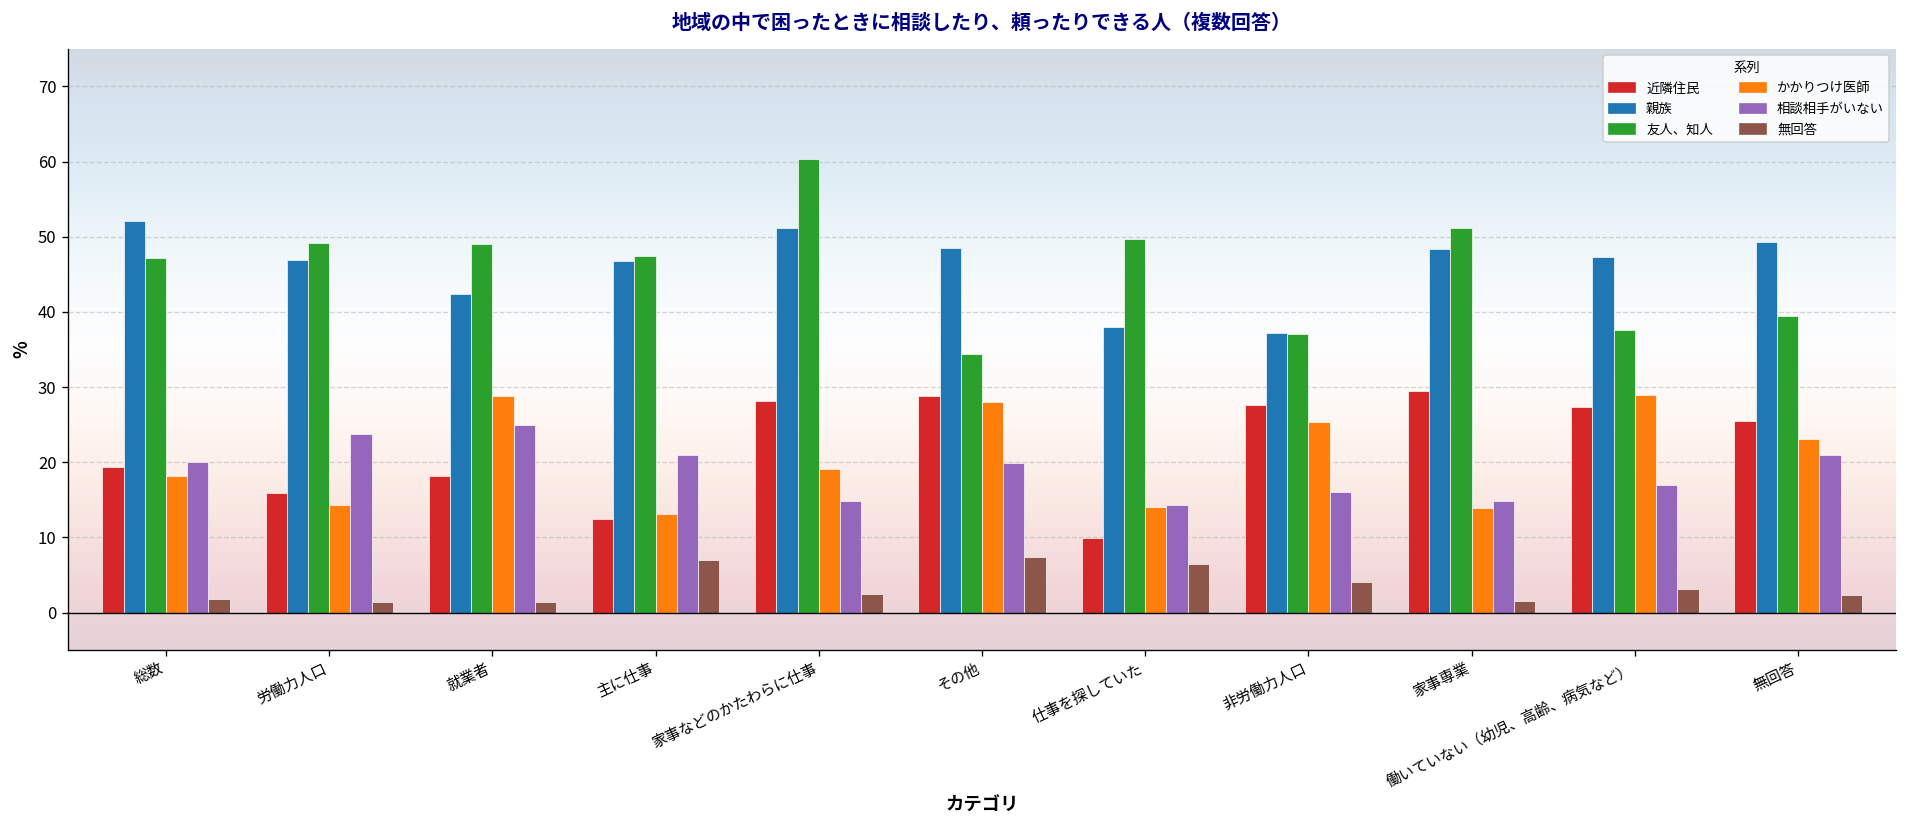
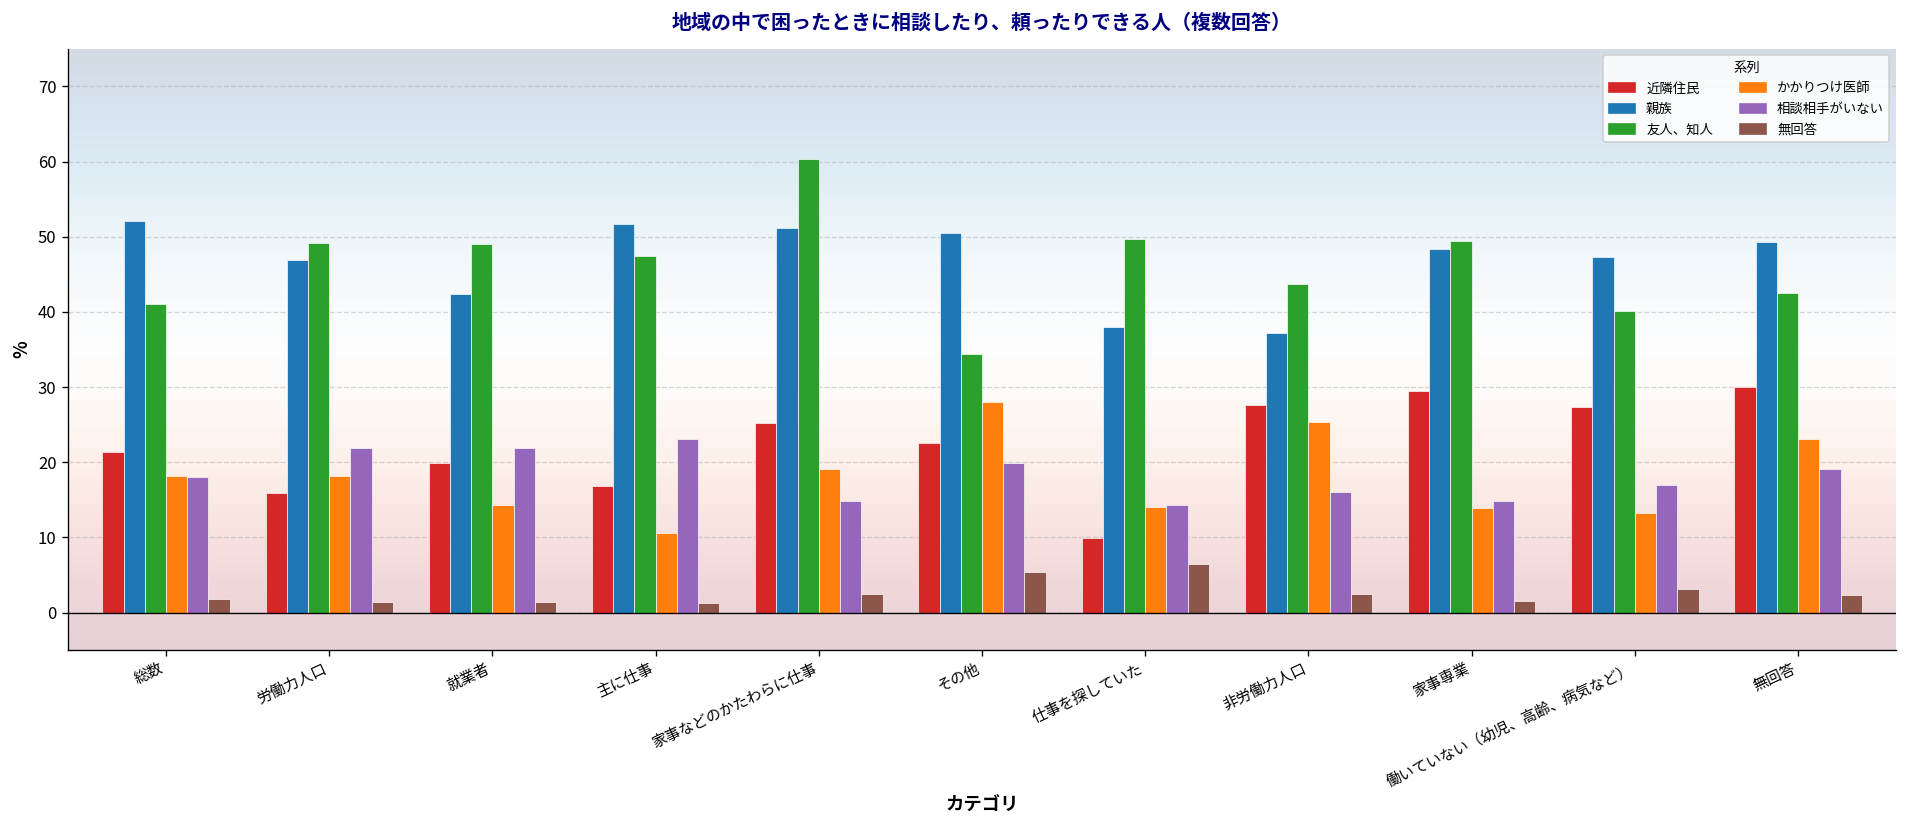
  {
    "近隣住民": {
-     "総数": 19,
+     "総数": 21,
      "労働力人口": 16,
-     "就業者": 18,
-     "主に仕事": 12,
-     "家事などのかたわらに仕事": 28,
-     "その他": 29,
+     "就業者": 20,
+     "主に仕事": 17,
+     "家事などのかたわらに仕事": 25,
+     "その他": 23,
      "仕事を探していた": 10,
      "非労働力人口": 28,
      "家事専業": 29,
      "働いていない（幼児、高齢、病気など）": 27,
-     "無回答": 26
+     "無回答": 30
    },
    "親族": {
      "総数": 52,
      "労働力人口": 47,
      "就業者": 42,
-     "主に仕事": 47,
+     "主に仕事": 52,
      "家事などのかたわらに仕事": 51,
-     "その他": 49,
+     "その他": 51,
      "仕事を探していた": 38,
      "非労働力人口": 37,
      "家事専業": 48,
      "働いていない（幼児、高齢、病気など）": 47,
      "無回答": 49
    },
    "友人、知人": {
-     "総数": 47,
+     "総数": 41,
      "労働力人口": 49,
      "就業者": 49,
      "主に仕事": 47,
      "家事などのかたわらに仕事": 60,
      "その他": 34,
      "仕事を探していた": 50,
-     "非労働力人口": 37,
-     "家事専業": 51,
-     "働いていない（幼児、高齢、病気など）": 38,
-     "無回答": 39
+     "非労働力人口": 44,
+     "家事専業": 49,
+     "働いていない（幼児、高齢、病気など）": 40,
+     "無回答": 43
    },
    "かかりつけ医師": {
      "総数": 18,
-     "労働力人口": 14,
-     "就業者": 29,
-     "主に仕事": 13,
+     "労働力人口": 18,
+     "就業者": 14,
+     "主に仕事": 11,
      "家事などのかたわらに仕事": 19,
      "その他": 28,
      "仕事を探していた": 14,
      "非労働力人口": 25,
      "家事専業": 14,
-     "働いていない（幼児、高齢、病気など）": 29,
+     "働いていない（幼児、高齢、病気など）": 13,
      "無回答": 23
    },
    "相談相手がいない": {
-     "総数": 20,
-     "労働力人口": 24,
-     "就業者": 25,
-     "主に仕事": 21,
+     "総数": 18,
+     "労働力人口": 22,
+     "就業者": 22,
+     "主に仕事": 23,
      "家事などのかたわらに仕事": 15,
      "その他": 20,
      "仕事を探していた": 14,
      "非労働力人口": 16,
      "家事専業": 15,
      "働いていない（幼児、高齢、病気など）": 17,
-     "無回答": 21
+     "無回答": 19
    },
    "無回答": {
      "総数": 2,
      "労働力人口": 1,
      "就業者": 1,
-     "主に仕事": 7,
+     "主に仕事": 1,
      "家事などのかたわらに仕事": 2,
-     "その他": 7,
+     "その他": 5,
      "仕事を探していた": 6,
-     "非労働力人口": 4,
+     "非労働力人口": 3,
      "家事専業": 2,
      "働いていない（幼児、高齢、病気など）": 3,
      "無回答": 2
    }
  }
